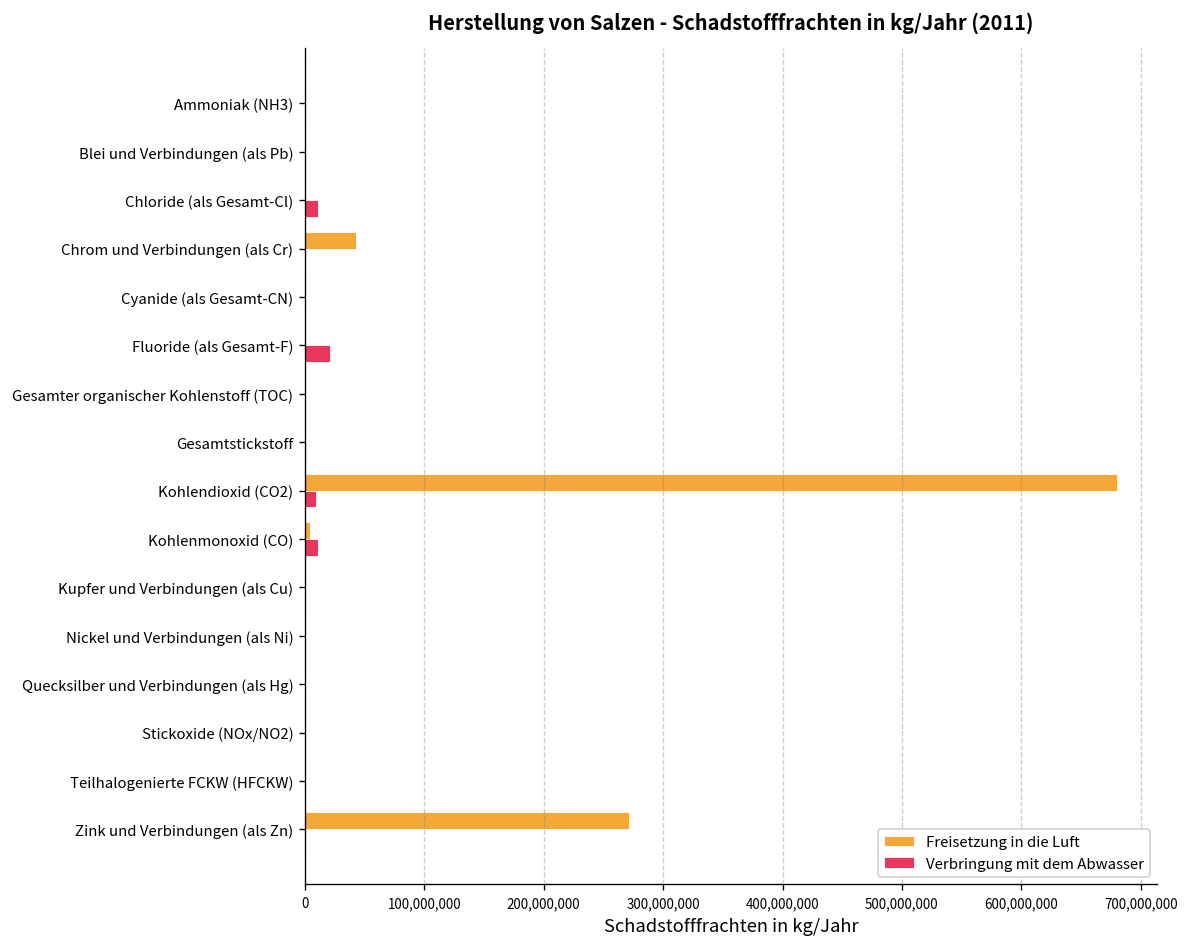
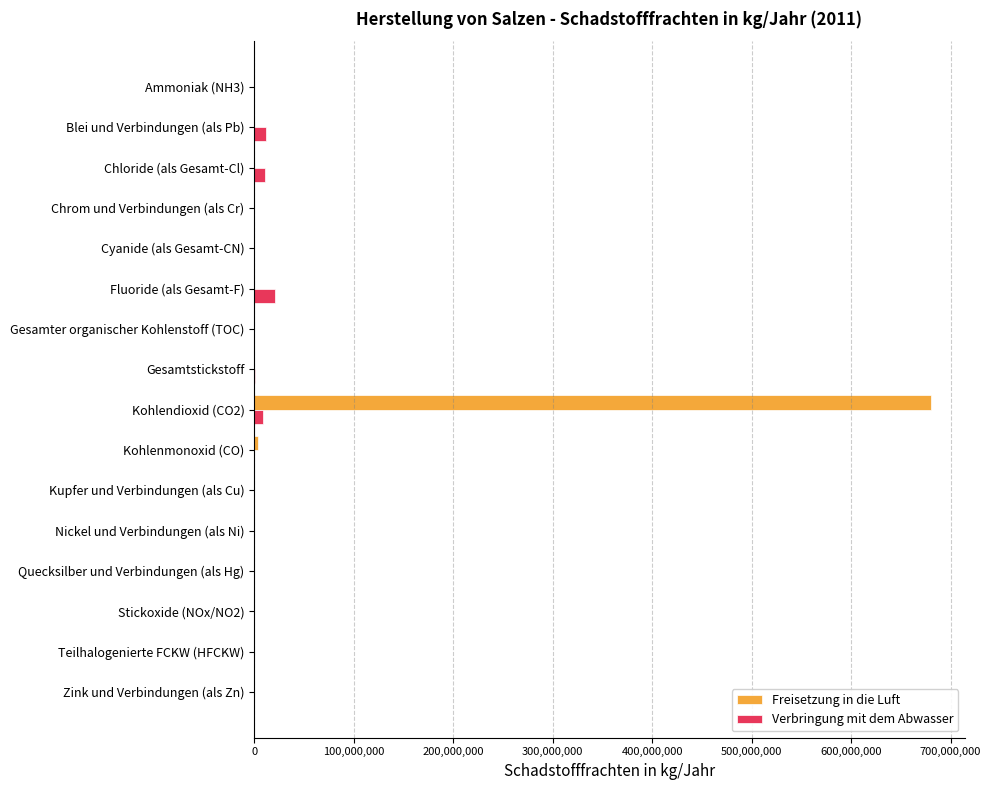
  {
    "Freisetzung in die Luft": {
      "Blei und Verbindungen (als Pb)": "0",
      "Chloride (als Gesamt-Cl)": "0",
-     "Chrom und Verbindungen (als Cr)": "40,000,000",
+     "Chrom und Verbindungen (als Cr)": "0",
      "Cyanide (als Gesamt-CN)": "0",
      "Fluoride (als Gesamt-F)": "0",
      "Gesamter organischer Kohlenstoff (TOC)": "0",
      "Gesamtstickstoff": "0",
      "Kohlendioxid (CO2)": "680,000,000",
      "Kohlenmonoxid (CO)": "0",
      "Nickel und Verbindungen (als Ni)": "0",
      "Quecksilber und Verbindungen (als Hg)": "0",
-     "Zink und Verbindungen (als Zn)": "270,000,000"
+     "Zink und Verbindungen (als Zn)": "0"
    },
    "Verbringung mit dem Abwasser": {
      "Ammoniak (NH3)": "0",
-     "Blei und Verbindungen (als Pb)": "0",
+     "Blei und Verbindungen (als Pb)": "10,000,000",
      "Chloride (als Gesamt-Cl)": "10,000,000",
      "Chrom und Verbindungen (als Cr)": "0",
      "Fluoride (als Gesamt-F)": "20,000,000",
      "Kohlendioxid (CO2)": "10,000,000",
-     "Kohlenmonoxid (CO)": "10,000,000",
+     "Kohlenmonoxid (CO)": "0",
      "Nickel und Verbindungen (als Ni)": "0",
      "Quecksilber und Verbindungen (als Hg)": "0",
      "Stickoxide (NOx/NO2)": "0",
      "Teilhalogenierte FCKW (HFCKW)": "0",
      "Zink und Verbindungen (als Zn)": "0"
    }
  }
